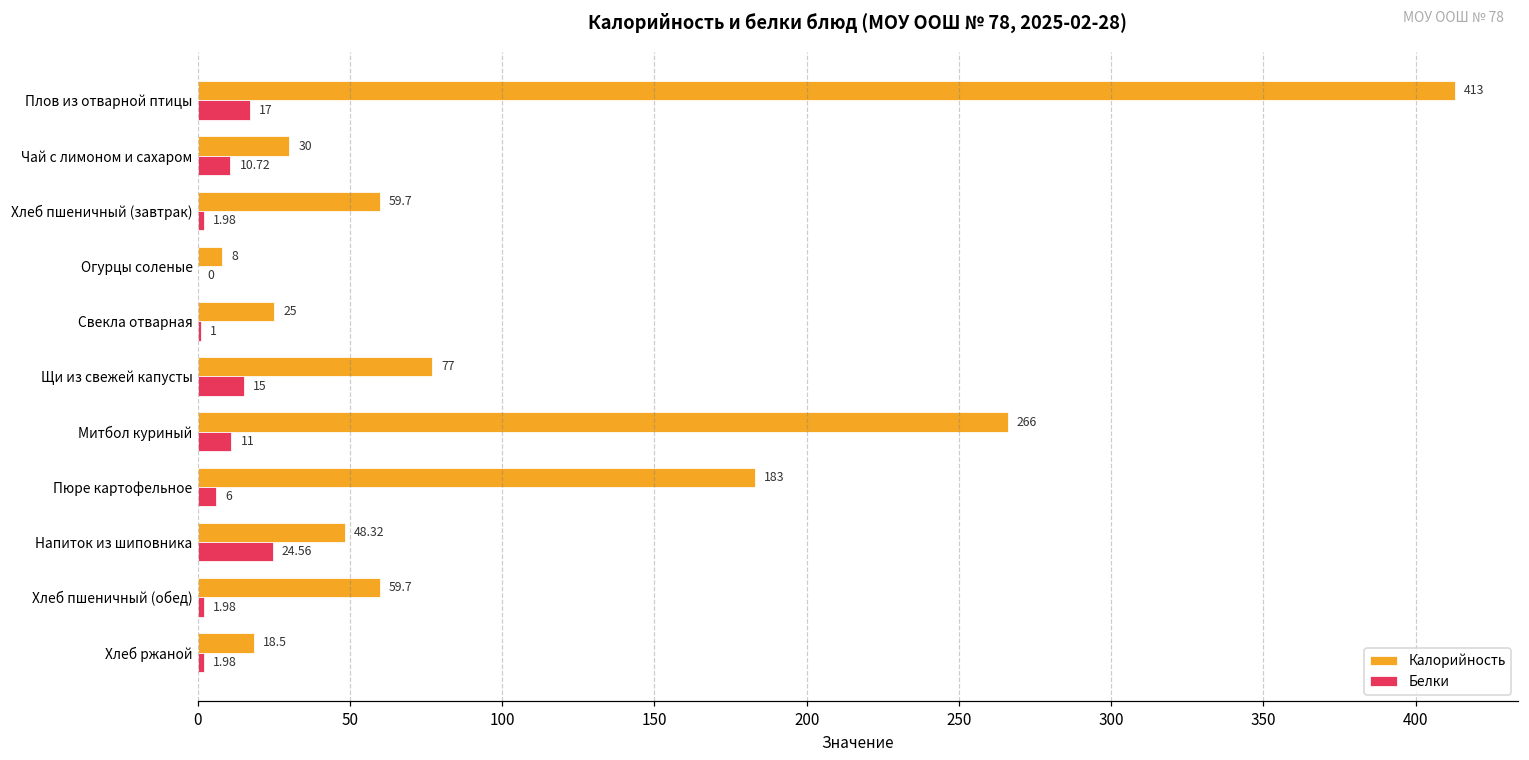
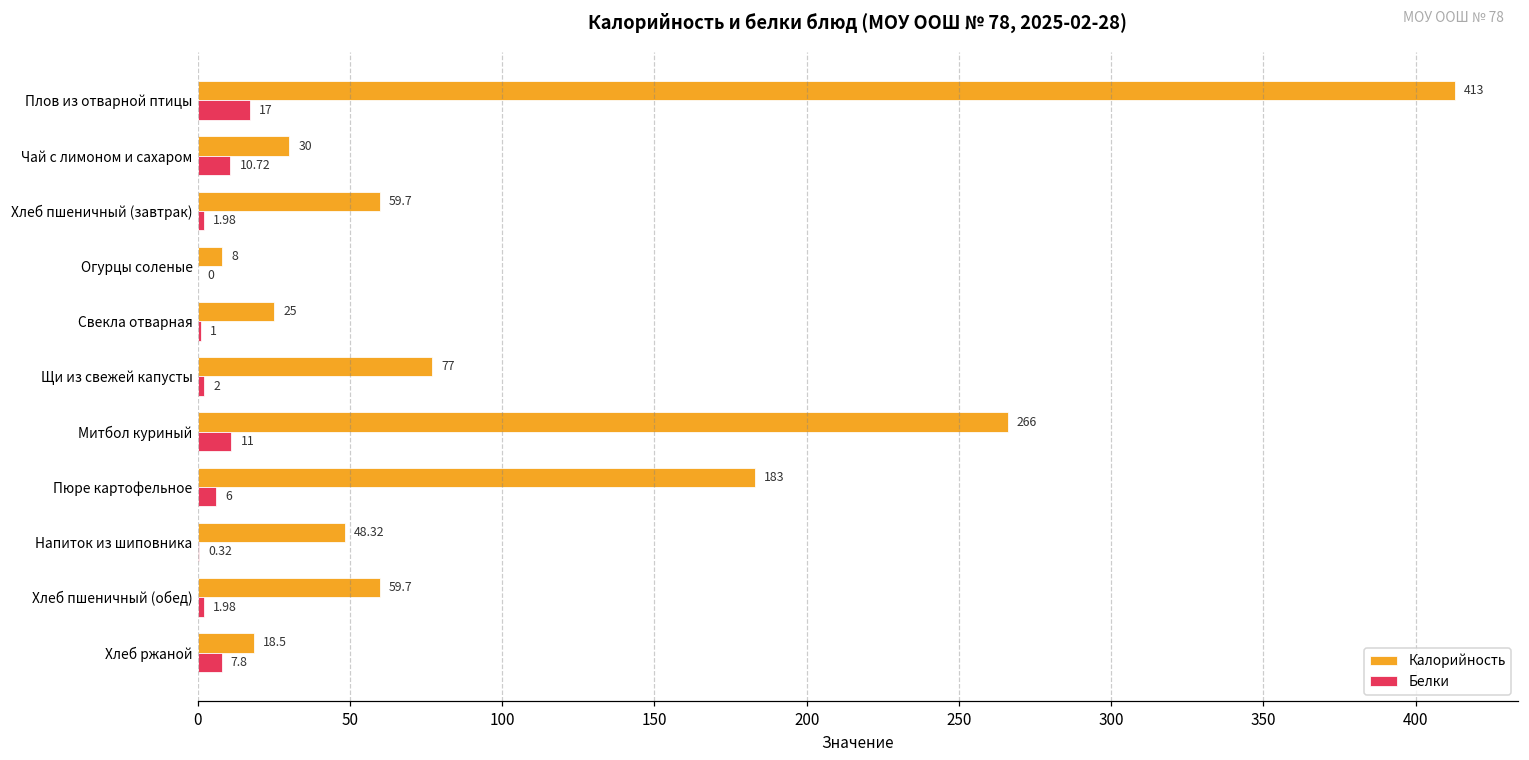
  {
    "Калорийность": {
      "Плов из отварной птицы": 413,
      "Чай с лимоном и сахаром": 30,
      "Хлеб пшеничный (завтрак)": 59.7,
      "Огурцы соленые": 8,
      "Свекла отварная": 25,
      "Щи из свежей капусты": 77,
      "Митбол куриный": 266,
      "Пюре картофельное": 183,
      "Напиток из шиповника": 48.32,
      "Хлеб пшеничный (обед)": 59.7,
      "Хлеб ржаной": 18.5
    },
    "Белки": {
      "Плов из отварной птицы": 17,
      "Чай с лимоном и сахаром": 10.72,
      "Хлеб пшеничный (завтрак)": 1.98,
      "Огурцы соленые": 0,
      "Свекла отварная": 1,
-     "Щи из свежей капусты": 15,
+     "Щи из свежей капусты": 2,
      "Митбол куриный": 11,
      "Пюре картофельное": 6,
-     "Напиток из шиповника": 24.56,
+     "Напиток из шиповника": 0.32,
      "Хлеб пшеничный (обед)": 1.98,
-     "Хлеб ржаной": 1.98
+     "Хлеб ржаной": 7.8
    }
  }
